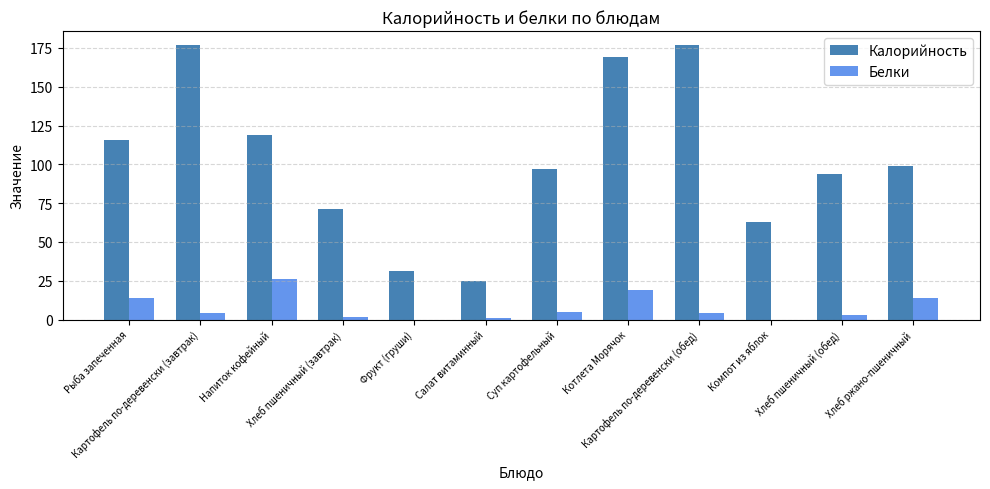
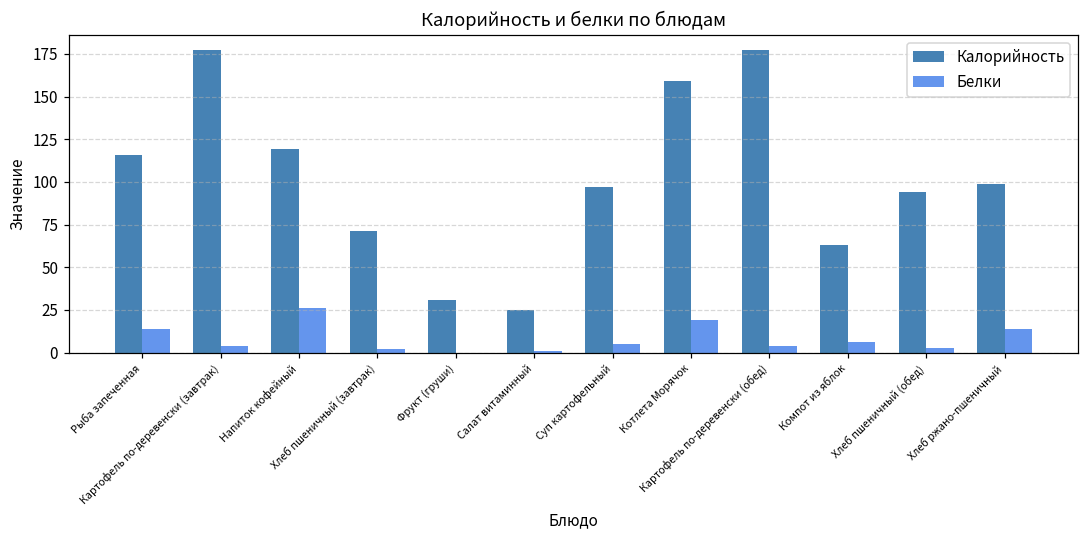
  {
    "Калорийность": {
      "Рыба запеченная": 116,
      "Картофель по-деревенски (завтрак)": 177,
      "Напиток кофейный": 119,
      "Хлеб пшеничный (завтрак)": 71,
      "Фрукт (груши)": 31,
      "Салат витаминный": 25,
      "Суп картофельный": 97,
-     "Котлета Морячок": 169,
+     "Котлета Морячок": 159,
      "Картофель по-деревенски (обед)": 177,
      "Компот из яблок": 63,
      "Хлеб пшеничный (обед)": 94,
      "Хлеб ржано-пшеничный": 99
    },
    "Белки": {
      "Рыба запеченная": 14,
      "Картофель по-деревенски (завтрак)": 4,
      "Напиток кофейный": 26,
      "Хлеб пшеничный (завтрак)": 2,
      "Фрукт (груши)": 0,
      "Суп картофельный": 5,
      "Котлета Морячок": 19,
      "Картофель по-деревенски (обед)": 4,
-     "Компот из яблок": 0,
+     "Компот из яблок": 6,
      "Хлеб пшеничный (обед)": 3,
      "Хлеб ржано-пшеничный": 14
    }
  }
